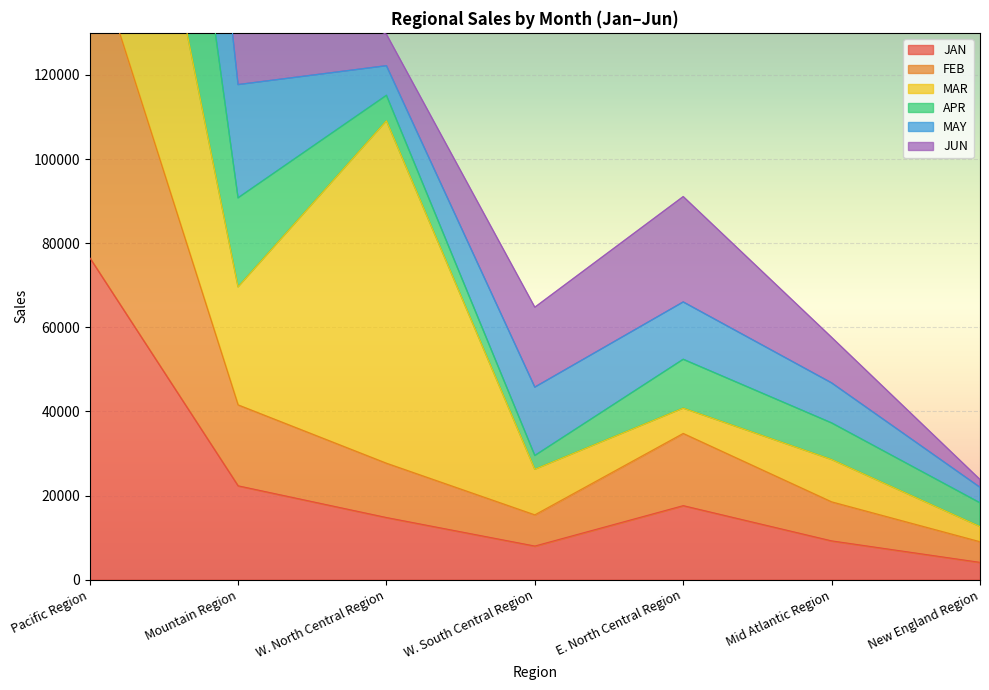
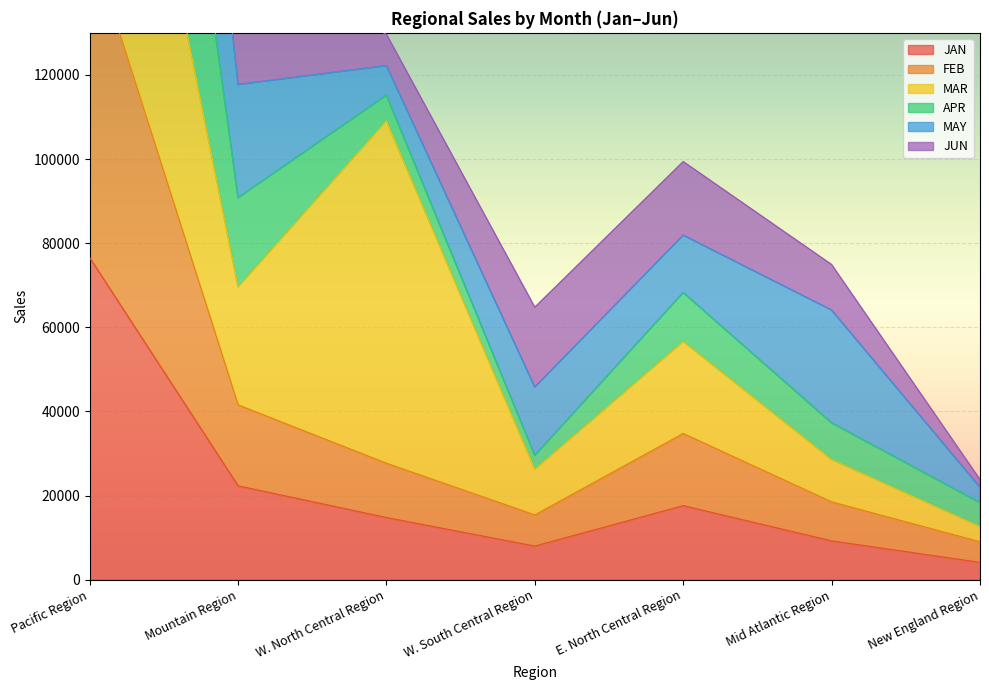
  {
    "MAR": {
      "Mountain Region": 28000,
      "W. North Central Region": 81000,
      "W. South Central Region": 11000,
-     "E. North Central Region": 6000,
+     "E. North Central Region": 22000,
      "Mid Atlantic Region": 10000,
      "New England Region": 4000
    },
    "APR": {
      "Mountain Region": 21000,
      "W. North Central Region": 6000,
      "W. South Central Region": 3000,
      "E. North Central Region": 12000,
      "Mid Atlantic Region": 9000,
      "New England Region": 6000
    },
    "MAY": {
      "Mountain Region": 27000,
      "W. North Central Region": 7000,
      "W. South Central Region": 16000,
      "E. North Central Region": 14000,
-     "Mid Atlantic Region": 10000,
+     "Mid Atlantic Region": 27000,
      "New England Region": 4000
    },
    "JUN": {
      "W. North Central Region": 7000,
      "W. South Central Region": 19000,
-     "E. North Central Region": 25000,
+     "E. North Central Region": 18000,
      "Mid Atlantic Region": 11000,
      "New England Region": 2000
    }
  }
